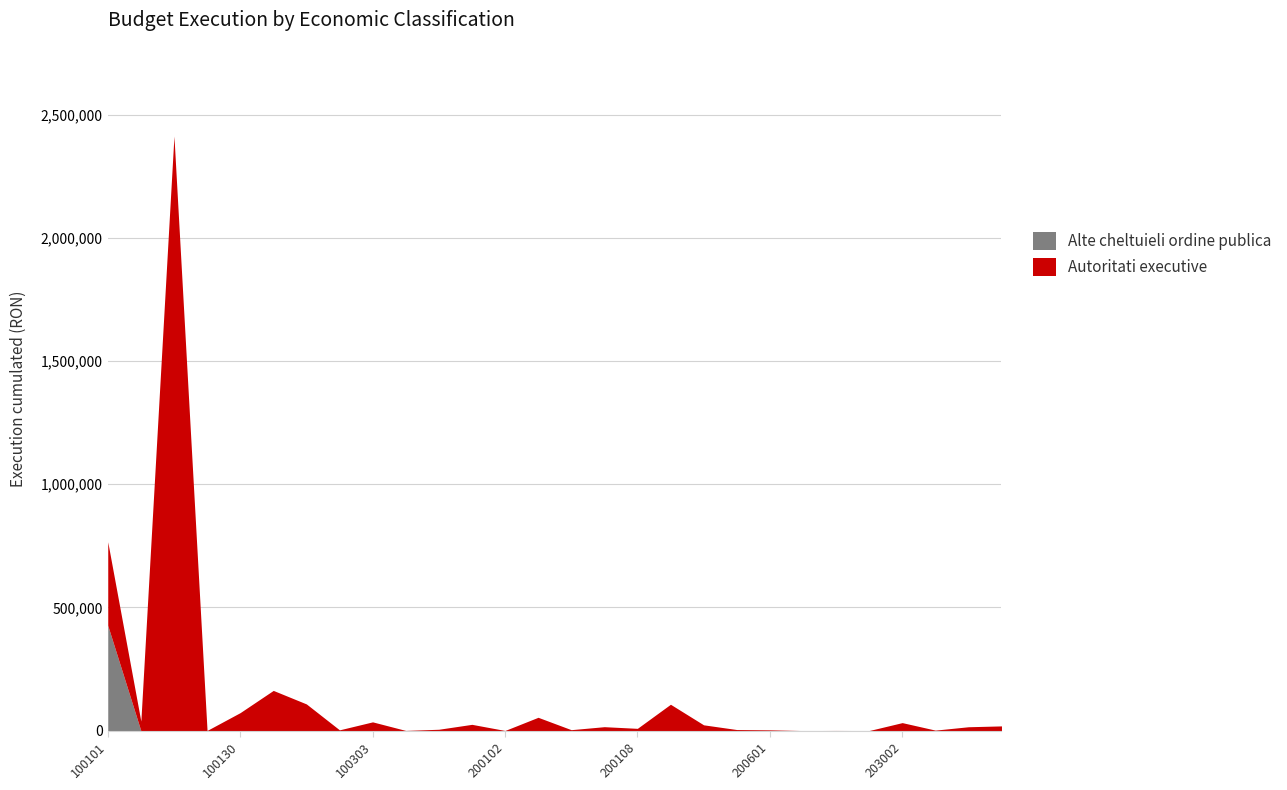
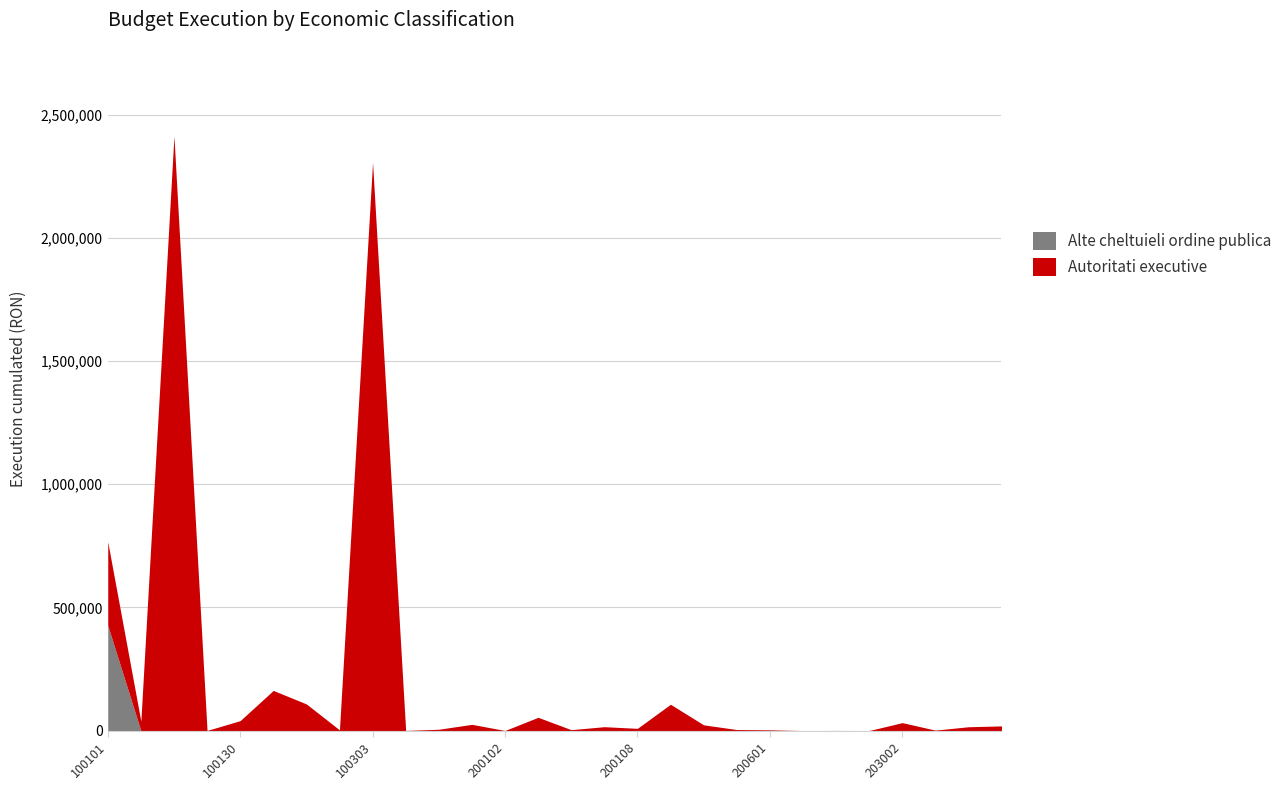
  {
    "Autoritati executive": {
      "100101": "340,000",
-     "100130": "70,000",
-     "100303": "40,000",
+     "100130": "40,000",
+     "100303": "2,310,000",
      "203002": "30,000"
    }
  }
